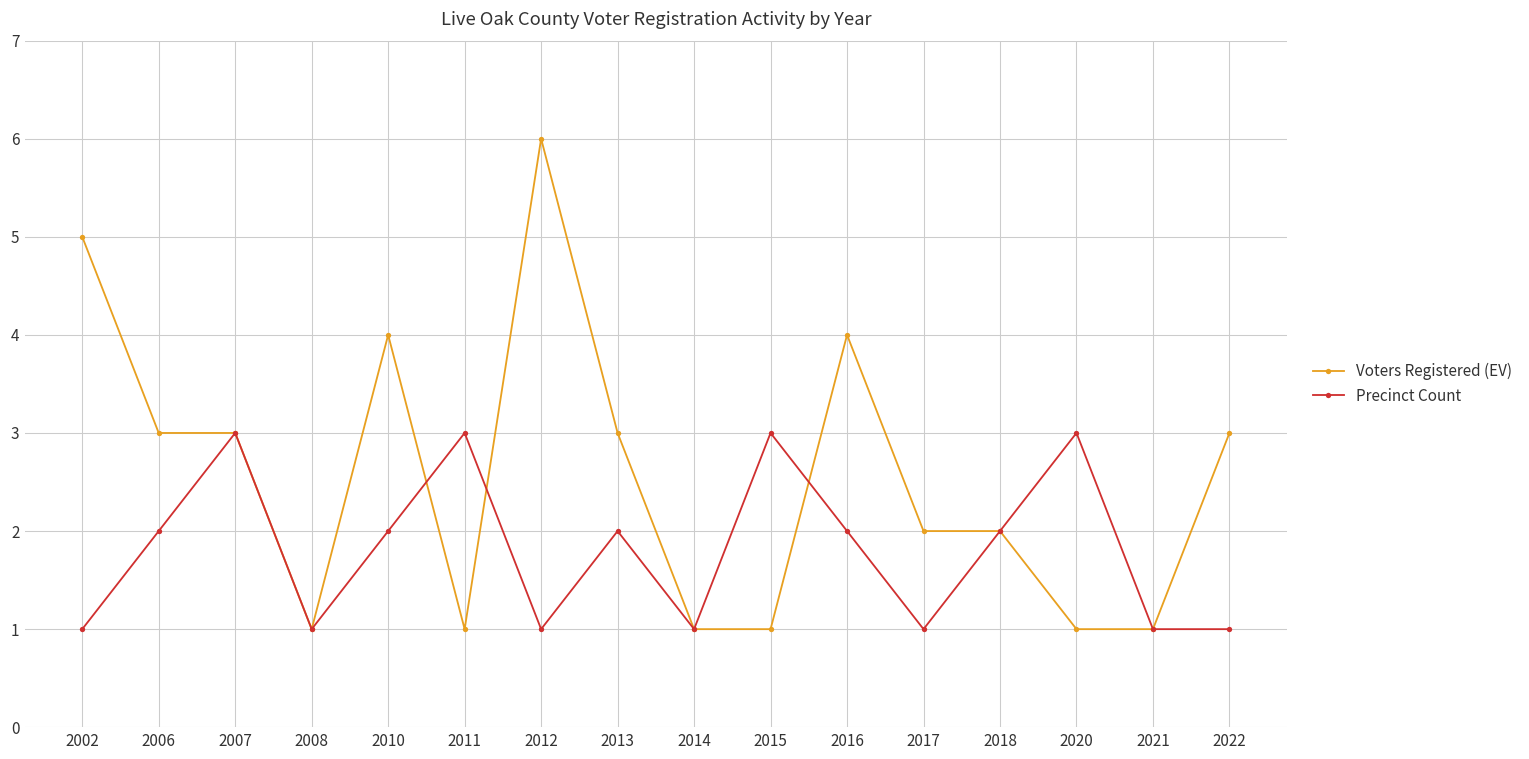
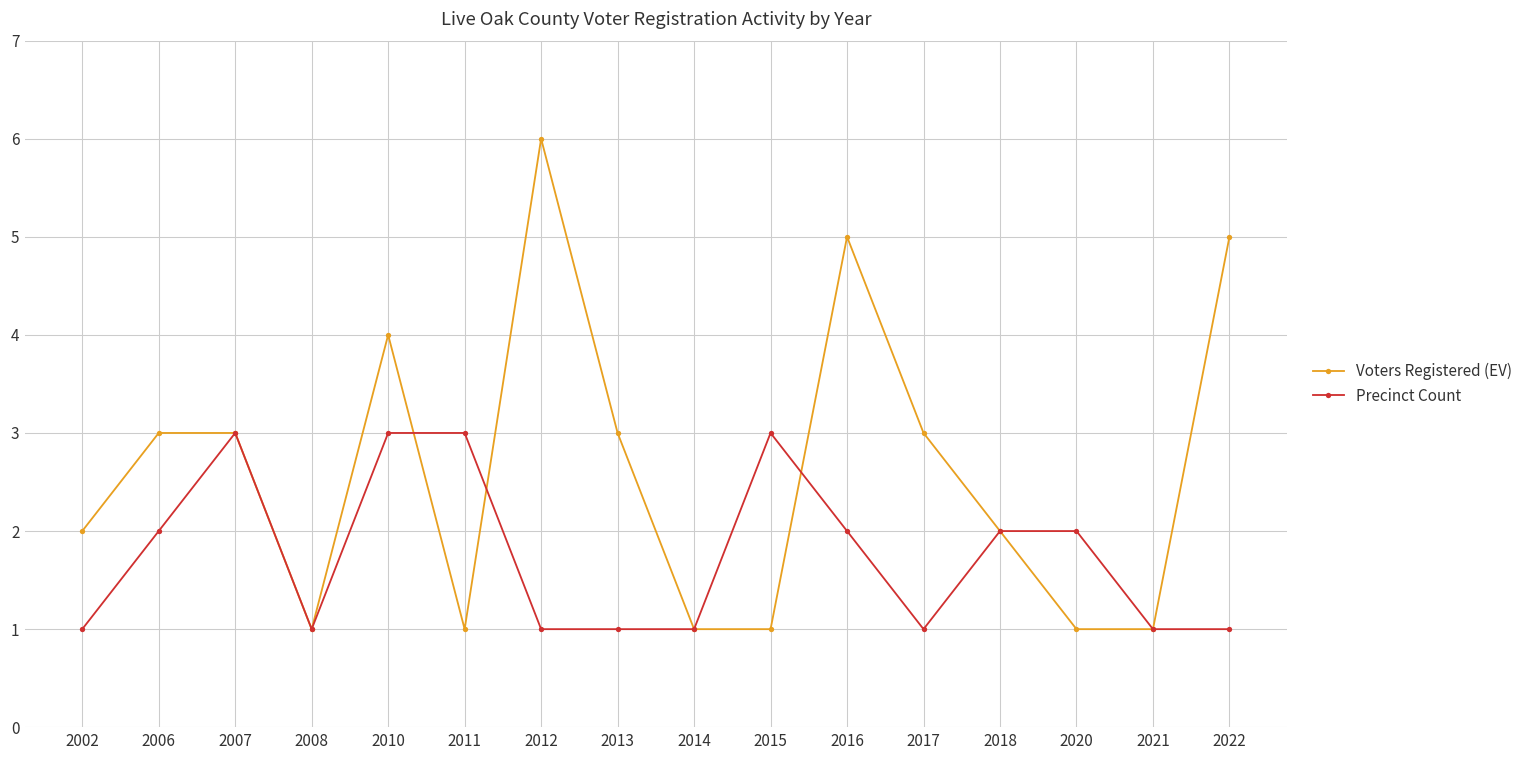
  {
    "Voters Registered (EV)": {
-     "2002": 5,
+     "2002": 2,
      "2006": 3,
      "2010": 4,
      "2011": 1,
      "2012": 6,
      "2013": 3,
      "2015": 1,
-     "2016": 4,
-     "2017": 2,
+     "2016": 5,
+     "2017": 3,
      "2020": 1,
-     "2022": 3
+     "2022": 5
    },
    "Precinct Count": {
      "2002": 1,
      "2006": 2,
-     "2010": 2,
+     "2010": 3,
      "2011": 3,
      "2012": 1,
-     "2013": 2,
+     "2013": 1,
      "2015": 3,
      "2016": 2,
      "2017": 1,
-     "2020": 3,
+     "2020": 2,
      "2022": 1
    }
  }
